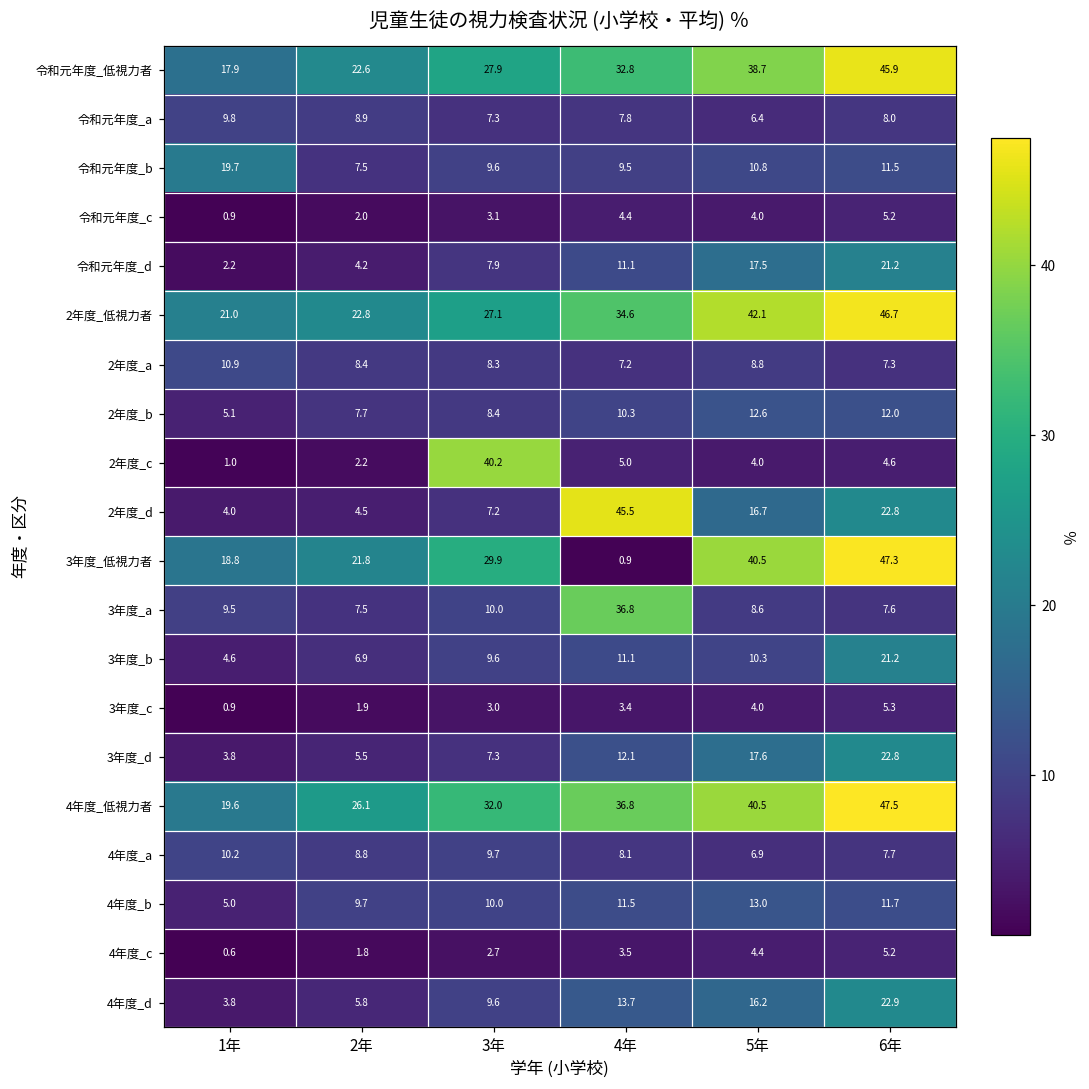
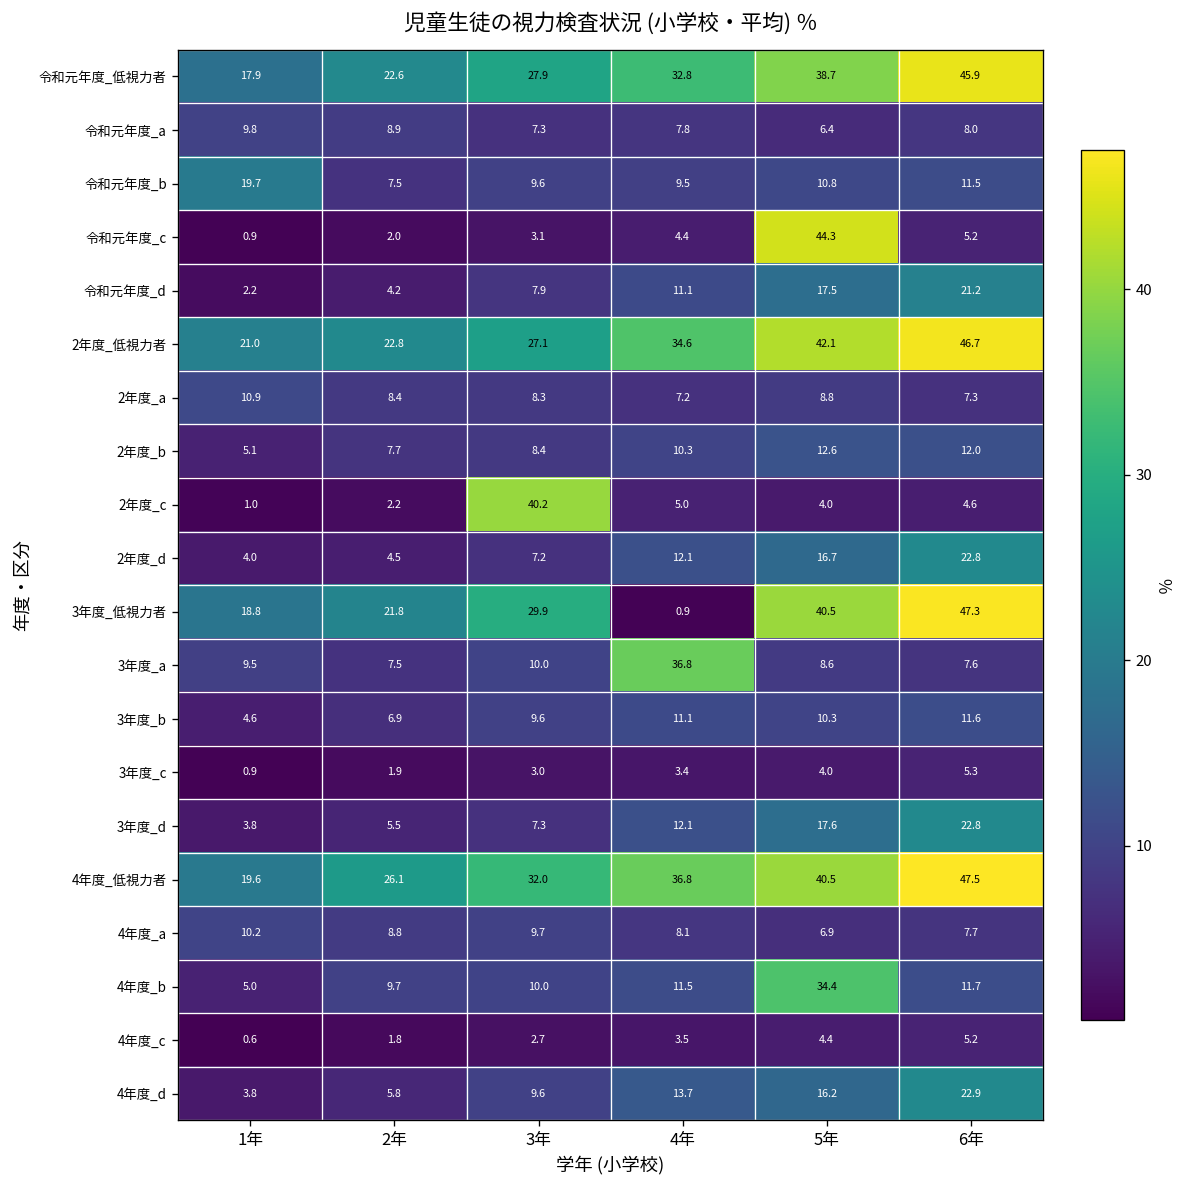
  {
    "令和元年度_低視力者": {
      "1年": 17.9,
      "2年": 22.6,
      "3年": 27.9,
      "4年": 32.8,
      "5年": 38.7,
      "6年": 45.9
    },
    "令和元年度_a": {
      "1年": 9.8,
      "2年": 8.9,
      "3年": 7.3,
      "4年": 7.8,
      "5年": 6.4,
      "6年": 8.0
    },
    "令和元年度_b": {
      "1年": 19.7,
      "2年": 7.5,
      "3年": 9.6,
      "4年": 9.5,
      "5年": 10.8,
      "6年": 11.5
    },
    "令和元年度_c": {
      "1年": 0.9,
      "2年": 2.0,
      "3年": 3.1,
      "4年": 4.4,
-     "5年": 4.0,
+     "5年": 44.3,
      "6年": 5.2
    },
    "令和元年度_d": {
      "1年": 2.2,
      "2年": 4.2,
      "3年": 7.9,
      "4年": 11.1,
      "5年": 17.5,
      "6年": 21.2
    },
    "2年度_低視力者": {
      "1年": 21.0,
      "2年": 22.8,
      "3年": 27.1,
      "4年": 34.6,
      "5年": 42.1,
      "6年": 46.7
    },
    "2年度_a": {
      "1年": 10.9,
      "2年": 8.4,
      "3年": 8.3,
      "4年": 7.2,
      "5年": 8.8,
      "6年": 7.3
    },
    "2年度_b": {
      "1年": 5.1,
      "2年": 7.7,
      "3年": 8.4,
      "4年": 10.3,
      "5年": 12.6,
      "6年": 12.0
    },
    "2年度_c": {
      "1年": 1.0,
      "2年": 2.2,
      "3年": 40.2,
      "4年": 5.0,
      "5年": 4.0,
      "6年": 4.6
    },
    "2年度_d": {
      "1年": 4.0,
      "2年": 4.5,
      "3年": 7.2,
-     "4年": 45.5,
+     "4年": 12.1,
      "5年": 16.7,
      "6年": 22.8
    },
    "3年度_低視力者": {
      "1年": 18.8,
      "2年": 21.8,
      "3年": 29.9,
      "4年": 0.9,
      "5年": 40.5,
      "6年": 47.3
    },
    "3年度_a": {
      "1年": 9.5,
      "2年": 7.5,
      "3年": 10.0,
      "4年": 36.8,
      "5年": 8.6,
      "6年": 7.6
    },
    "3年度_b": {
      "1年": 4.6,
      "2年": 6.9,
      "3年": 9.6,
      "4年": 11.1,
      "5年": 10.3,
-     "6年": 21.2
+     "6年": 11.6
    },
    "3年度_c": {
      "1年": 0.9,
      "2年": 1.9,
      "3年": 3.0,
      "4年": 3.4,
      "5年": 4.0,
      "6年": 5.3
    },
    "3年度_d": {
      "1年": 3.8,
      "2年": 5.5,
      "3年": 7.3,
      "4年": 12.1,
      "5年": 17.6,
      "6年": 22.8
    },
    "4年度_低視力者": {
      "1年": 19.6,
      "2年": 26.1,
      "3年": 32.0,
      "4年": 36.8,
      "5年": 40.5,
      "6年": 47.5
    },
    "4年度_a": {
      "1年": 10.2,
      "2年": 8.8,
      "3年": 9.7,
      "4年": 8.1,
      "5年": 6.9,
      "6年": 7.7
    },
    "4年度_b": {
      "1年": 5.0,
      "2年": 9.7,
      "3年": 10.0,
      "4年": 11.5,
-     "5年": 13.0,
+     "5年": 34.4,
      "6年": 11.7
    },
    "4年度_c": {
      "1年": 0.6,
      "2年": 1.8,
      "3年": 2.7,
      "4年": 3.5,
      "5年": 4.4,
      "6年": 5.2
    },
    "4年度_d": {
      "1年": 3.8,
      "2年": 5.8,
      "3年": 9.6,
      "4年": 13.7,
      "5年": 16.2,
      "6年": 22.9
    }
  }
